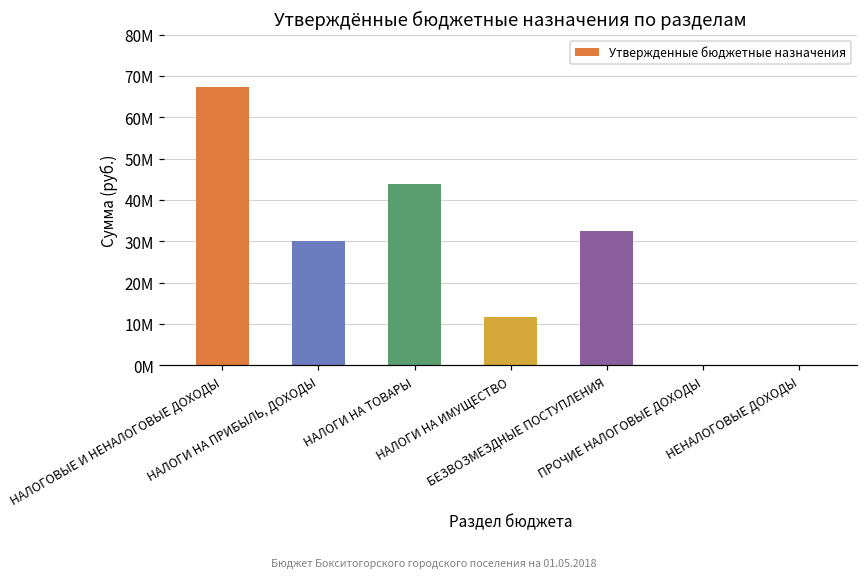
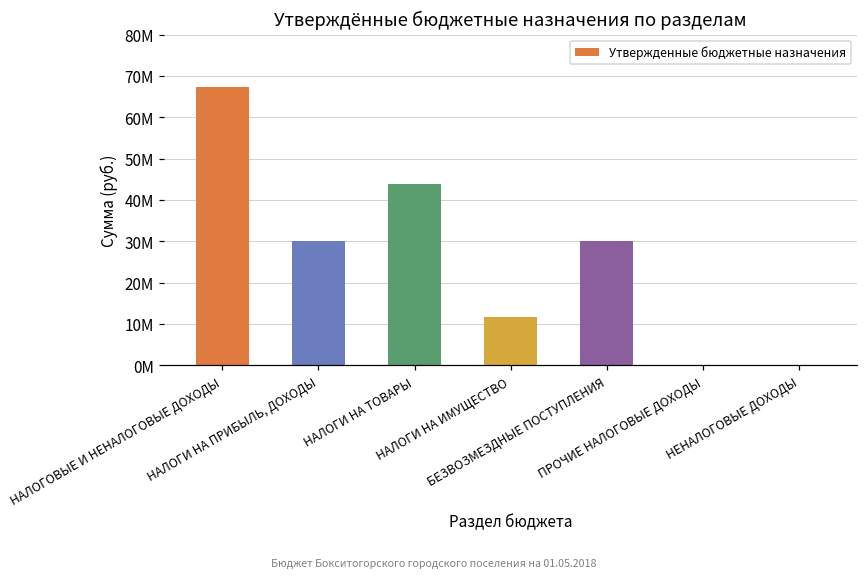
  {
    "НАЛОГОВЫЕ И НЕНАЛОГОВЫЕ ДОХОДЫ": 67000000,
    "НАЛОГИ НА ПРИБЫЛЬ, ДОХОДЫ": 30000000,
    "НАЛОГИ НА ТОВАРЫ": 44000000,
    "НАЛОГИ НА ИМУЩЕСТВО": 12000000,
-   "БЕЗВОЗМЕЗДНЫЕ ПОСТУПЛЕНИЯ": 32000000,
+   "БЕЗВОЗМЕЗДНЫЕ ПОСТУПЛЕНИЯ": 30000000,
    "ПРОЧИЕ НАЛОГОВЫЕ ДОХОДЫ": 0,
    "НЕНАЛОГОВЫЕ ДОХОДЫ": 0
  }
